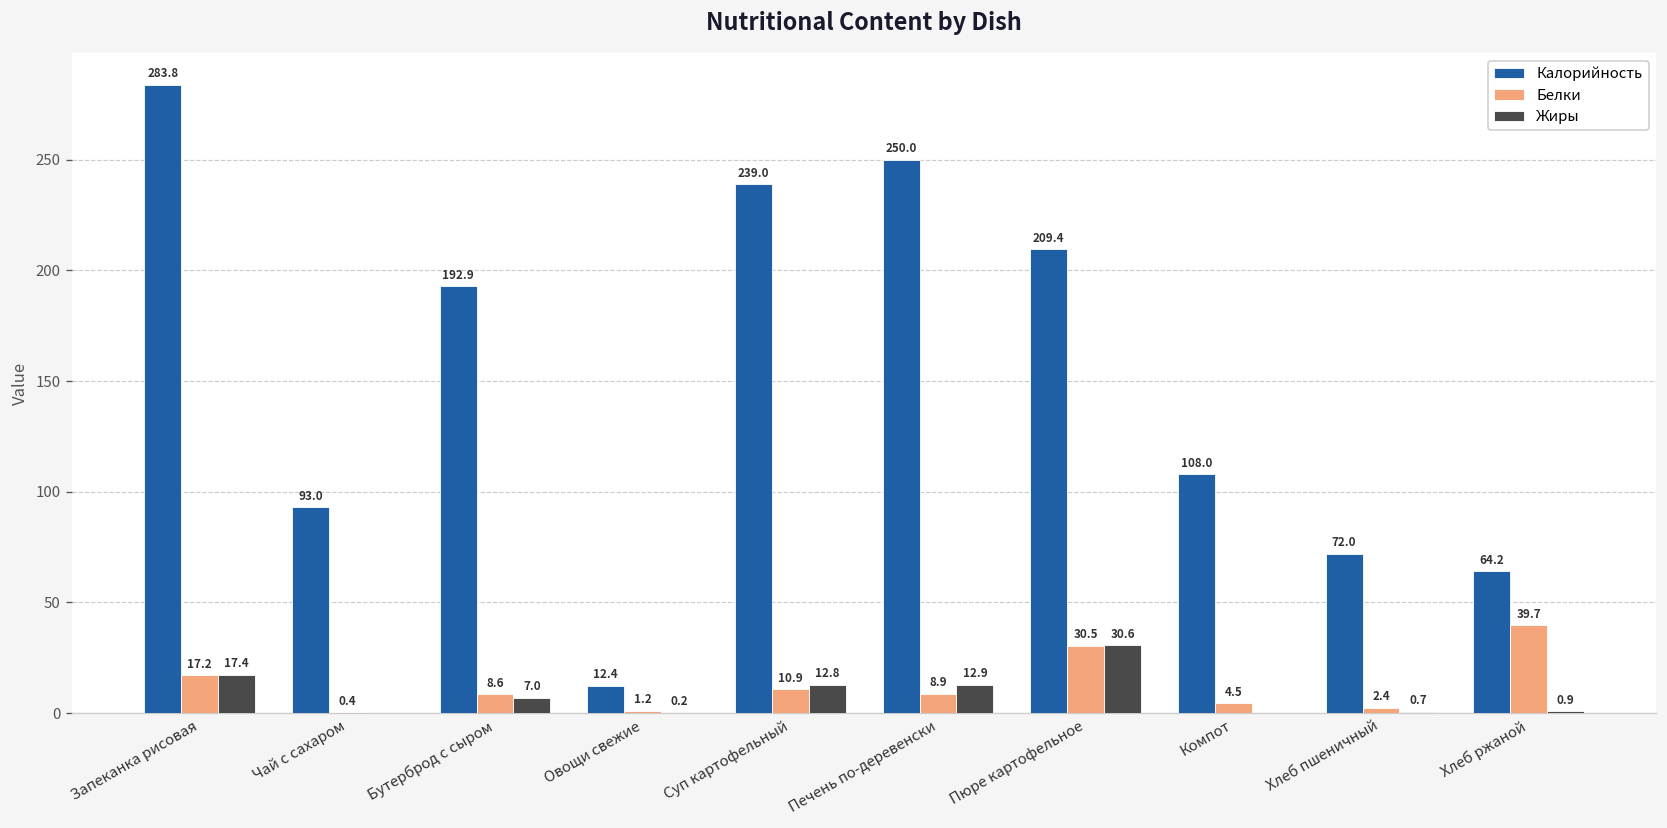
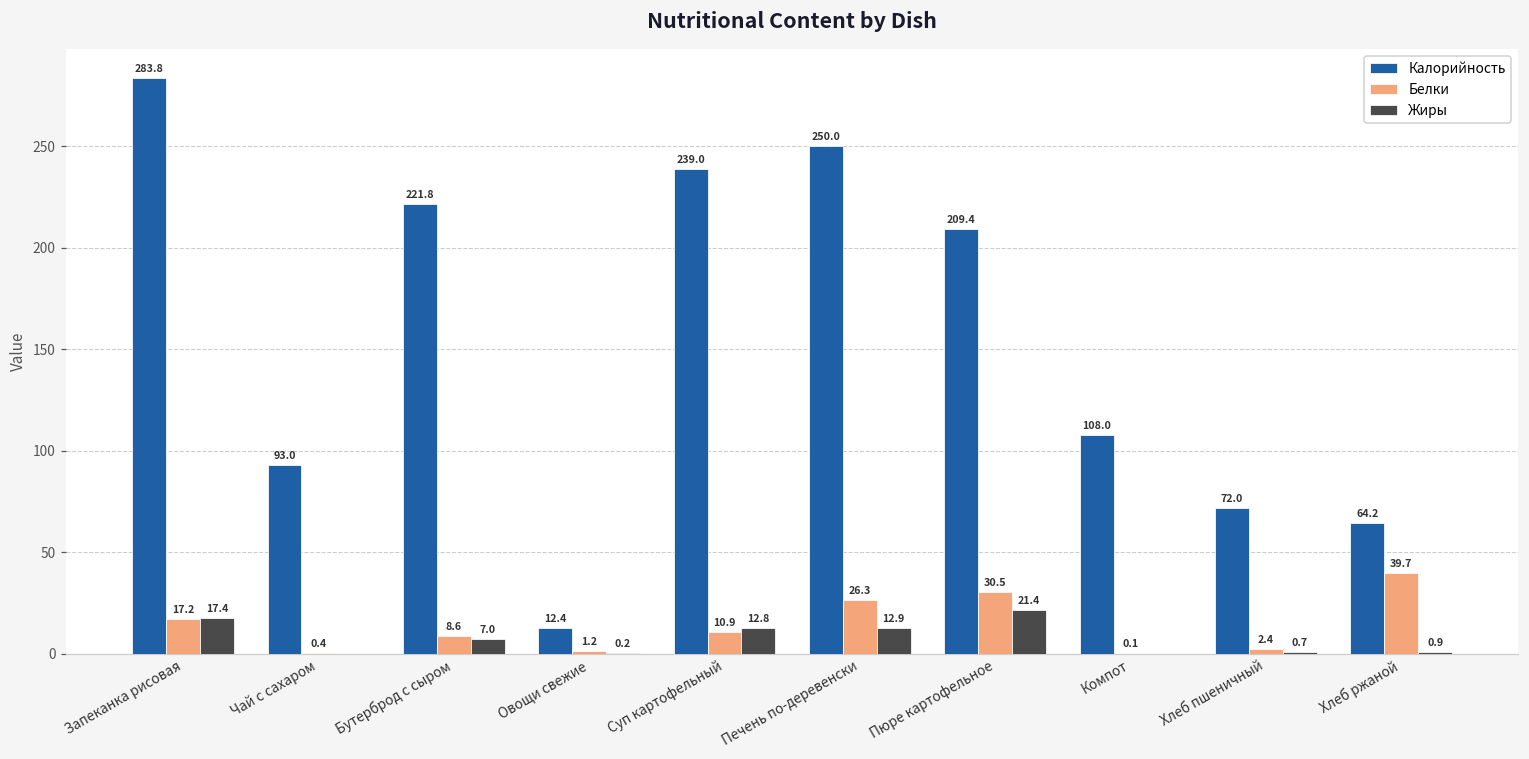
  {
    "Калорийность": {
      "Запеканка рисовая": 283.8,
      "Чай с сахаром": 93.0,
-     "Бутерброд с сыром": 192.9,
+     "Бутерброд с сыром": 221.8,
      "Овощи свежие": 12.4,
      "Суп картофельный": 239.0,
      "Печень по-деревенски": 250.0,
      "Пюре картофельное": 209.4,
      "Компот": 108.0,
      "Хлеб пшеничный": 72.0,
      "Хлеб ржаной": 64.2
    },
    "Белки": {
      "Запеканка рисовая": 17.2,
      "Чай с сахаром": 0.4,
      "Бутерброд с сыром": 8.6,
      "Овощи свежие": 1.2,
      "Суп картофельный": 10.9,
-     "Печень по-деревенски": 8.9,
+     "Печень по-деревенски": 26.3,
      "Пюре картофельное": 30.5,
-     "Компот": 4.5,
+     "Компот": 0.1,
      "Хлеб пшеничный": 2.4,
      "Хлеб ржаной": 39.7
    },
    "Жиры": {
      "Запеканка рисовая": 17.4,
      "Бутерброд с сыром": 7.0,
      "Овощи свежие": 0.2,
      "Суп картофельный": 12.8,
      "Печень по-деревенски": 12.9,
-     "Пюре картофельное": 30.6,
+     "Пюре картофельное": 21.4,
      "Хлеб пшеничный": 0.7,
      "Хлеб ржаной": 0.9
    }
  }
